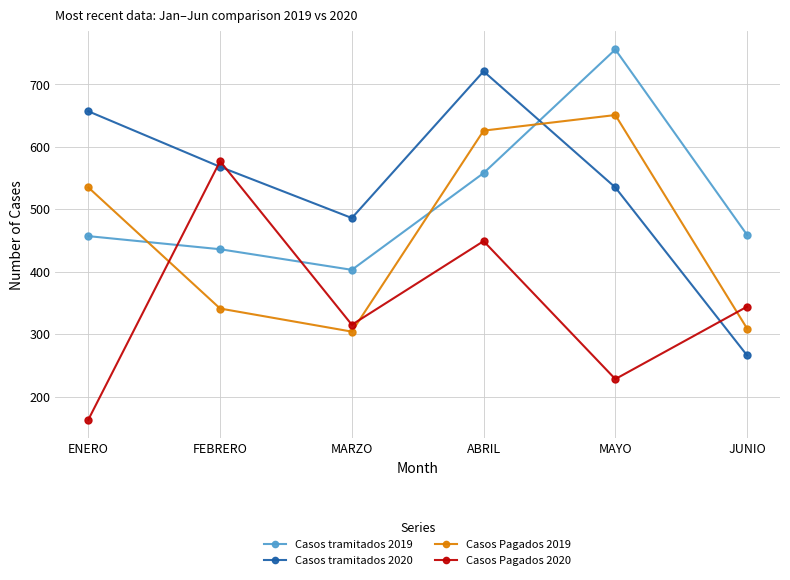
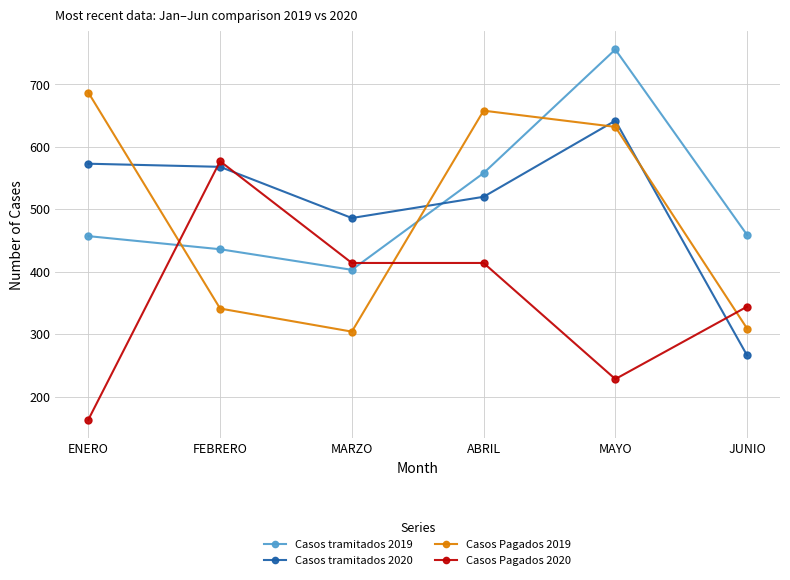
  {
    "Casos tramitados 2019": {
      "ENERO": 460,
      "FEBRERO": 440,
      "MARZO": 400,
      "ABRIL": 560,
      "MAYO": 760,
      "JUNIO": 460
    },
    "Casos tramitados 2020": {
-     "ENERO": 660,
+     "ENERO": 570,
      "FEBRERO": 570,
      "MARZO": 490,
-     "ABRIL": 720,
-     "MAYO": 540,
+     "ABRIL": 520,
+     "MAYO": 640,
      "JUNIO": 270
    },
    "Casos Pagados 2019": {
-     "ENERO": 540,
+     "ENERO": 690,
      "FEBRERO": 340,
      "MARZO": 300,
-     "ABRIL": 630,
-     "MAYO": 650,
+     "ABRIL": 660,
+     "MAYO": 630,
      "JUNIO": 310
    },
    "Casos Pagados 2020": {
      "ENERO": 160,
      "FEBRERO": 580,
-     "MARZO": 320,
-     "ABRIL": 450,
+     "MARZO": 410,
+     "ABRIL": 410,
      "MAYO": 230,
      "JUNIO": 340
    }
  }
